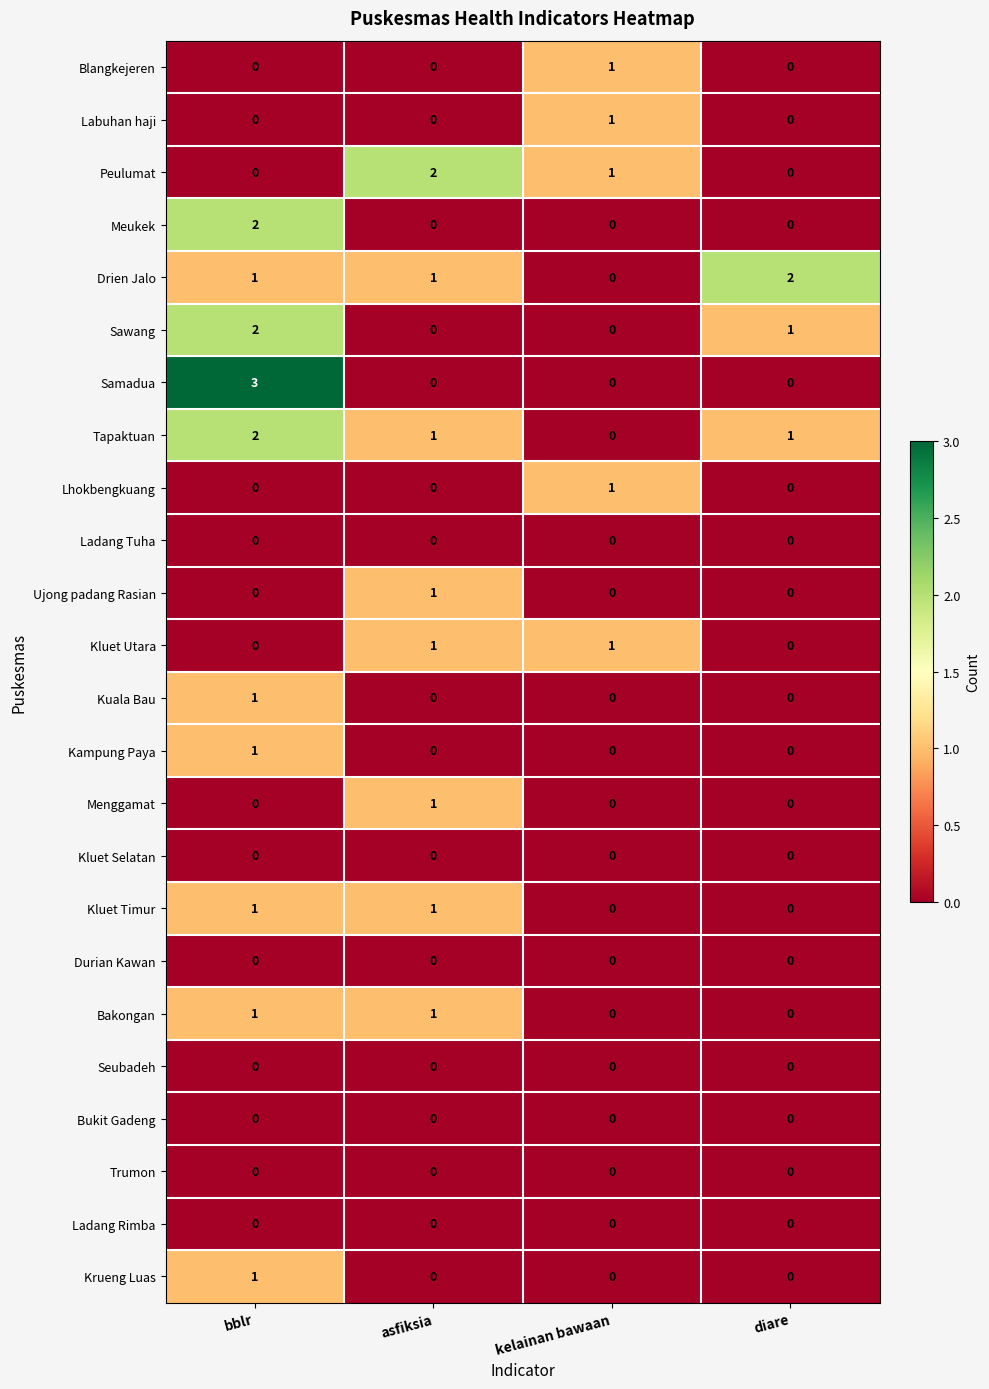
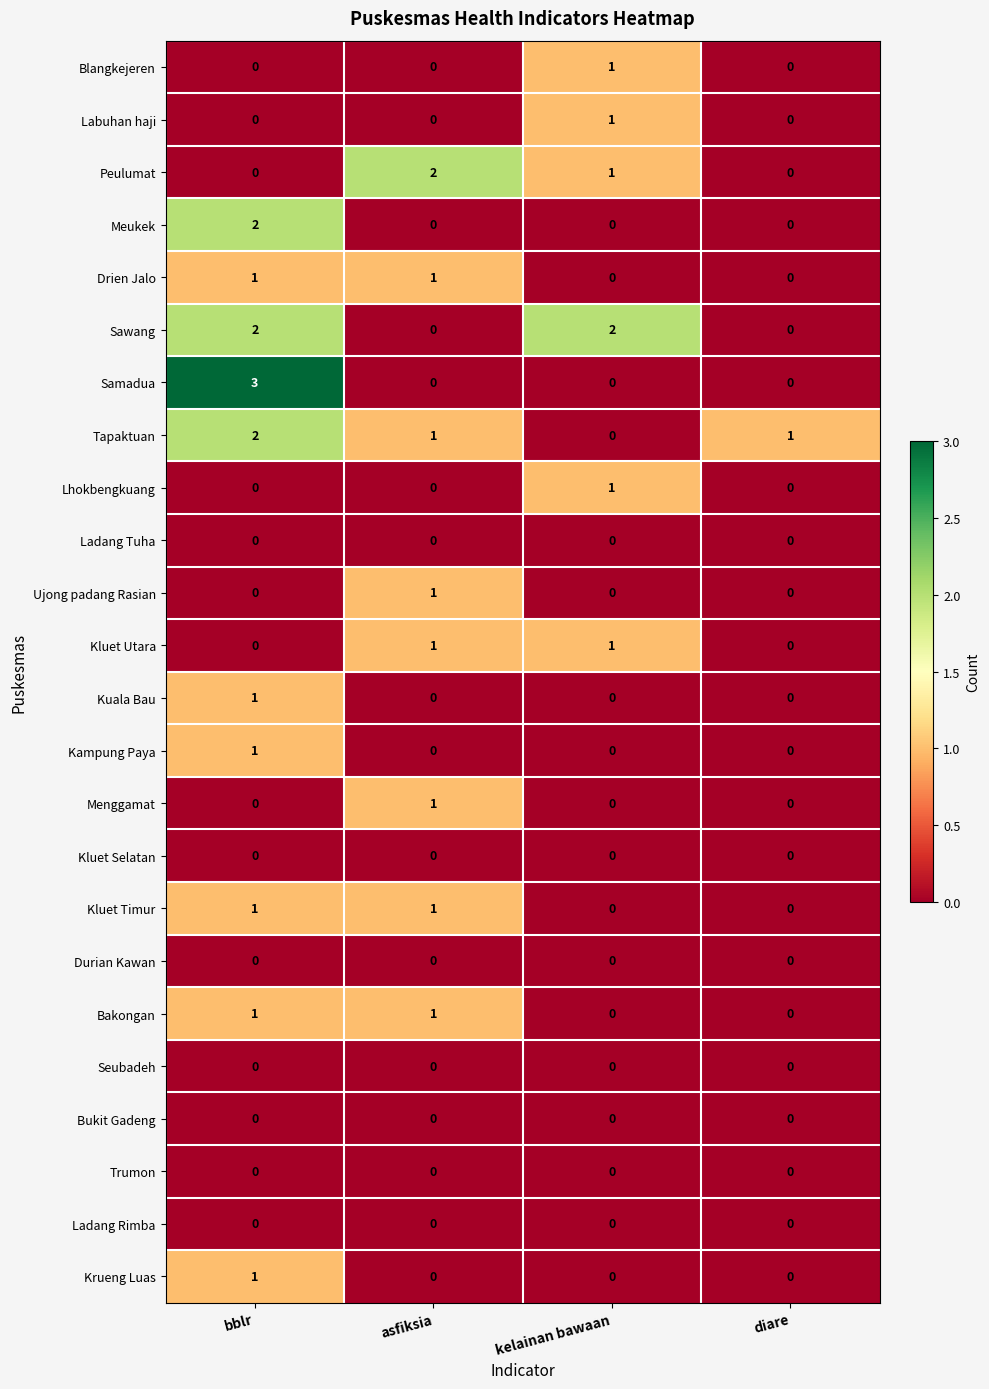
  {
    "Blangkejeren": {
      "bblr": 0,
      "asfiksia": 0,
      "kelainan bawaan": 1,
      "diare": 0
    },
    "Labuhan haji": {
      "bblr": 0,
      "asfiksia": 0,
      "kelainan bawaan": 1,
      "diare": 0
    },
    "Peulumat": {
      "bblr": 0,
      "asfiksia": 2,
      "kelainan bawaan": 1,
      "diare": 0
    },
    "Meukek": {
      "bblr": 2,
      "asfiksia": 0,
      "kelainan bawaan": 0,
      "diare": 0
    },
    "Drien Jalo": {
      "bblr": 1,
      "asfiksia": 1,
      "kelainan bawaan": 0,
-     "diare": 2
+     "diare": 0
    },
    "Sawang": {
      "bblr": 2,
      "asfiksia": 0,
-     "kelainan bawaan": 0,
-     "diare": 1
+     "kelainan bawaan": 2,
+     "diare": 0
    },
    "Samadua": {
      "bblr": 3,
      "asfiksia": 0,
      "kelainan bawaan": 0,
      "diare": 0
    },
    "Tapaktuan": {
      "bblr": 2,
      "asfiksia": 1,
      "kelainan bawaan": 0,
      "diare": 1
    },
    "Lhokbengkuang": {
      "bblr": 0,
      "asfiksia": 0,
      "kelainan bawaan": 1,
      "diare": 0
    },
    "Ladang Tuha": {
      "bblr": 0,
      "asfiksia": 0,
      "kelainan bawaan": 0,
      "diare": 0
    },
    "Ujong padang Rasian": {
      "bblr": 0,
      "asfiksia": 1,
      "kelainan bawaan": 0,
      "diare": 0
    },
    "Kluet Utara": {
      "bblr": 0,
      "asfiksia": 1,
      "kelainan bawaan": 1,
      "diare": 0
    },
    "Kuala Bau": {
      "bblr": 1,
      "asfiksia": 0,
      "kelainan bawaan": 0,
      "diare": 0
    },
    "Kampung Paya": {
      "bblr": 1,
      "asfiksia": 0,
      "kelainan bawaan": 0,
      "diare": 0
    },
    "Menggamat": {
      "bblr": 0,
      "asfiksia": 1,
      "kelainan bawaan": 0,
      "diare": 0
    },
    "Kluet Selatan": {
      "bblr": 0,
      "asfiksia": 0,
      "kelainan bawaan": 0,
      "diare": 0
    },
    "Kluet Timur": {
      "bblr": 1,
      "asfiksia": 1,
      "kelainan bawaan": 0,
      "diare": 0
    },
    "Durian Kawan": {
      "bblr": 0,
      "asfiksia": 0,
      "kelainan bawaan": 0,
      "diare": 0
    },
    "Bakongan": {
      "bblr": 1,
      "asfiksia": 1,
      "kelainan bawaan": 0,
      "diare": 0
    },
    "Seubadeh": {
      "bblr": 0,
      "asfiksia": 0,
      "kelainan bawaan": 0,
      "diare": 0
    },
    "Bukit Gadeng": {
      "bblr": 0,
      "asfiksia": 0,
      "kelainan bawaan": 0,
      "diare": 0
    },
    "Trumon": {
      "bblr": 0,
      "asfiksia": 0,
      "kelainan bawaan": 0,
      "diare": 0
    },
    "Ladang Rimba": {
      "bblr": 0,
      "asfiksia": 0,
      "kelainan bawaan": 0,
      "diare": 0
    },
    "Krueng Luas": {
      "bblr": 1,
      "asfiksia": 0,
      "kelainan bawaan": 0,
      "diare": 0
    }
  }
